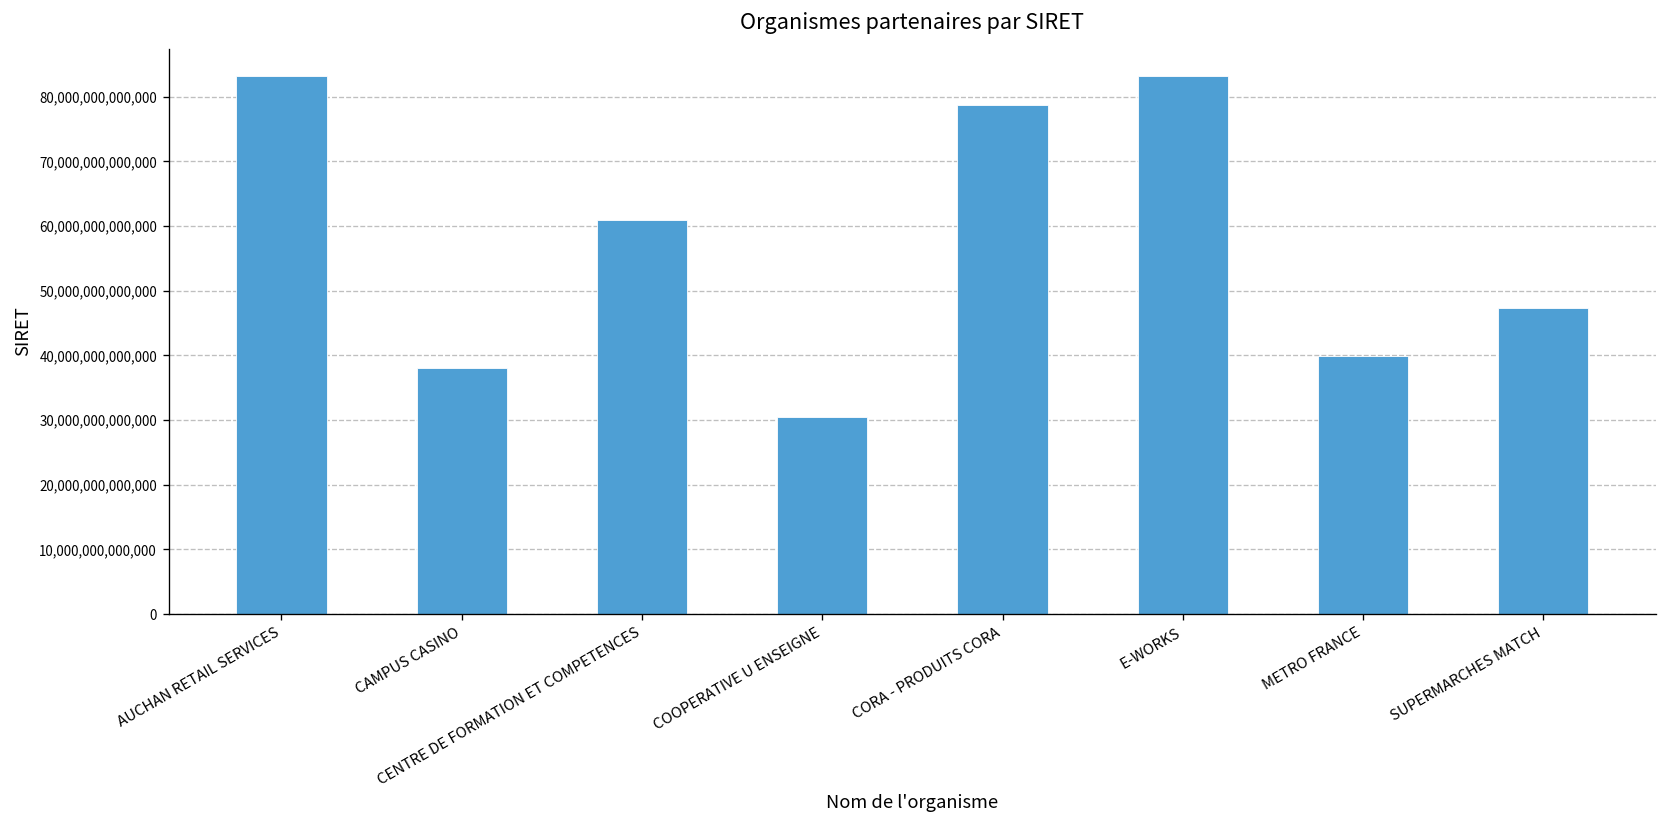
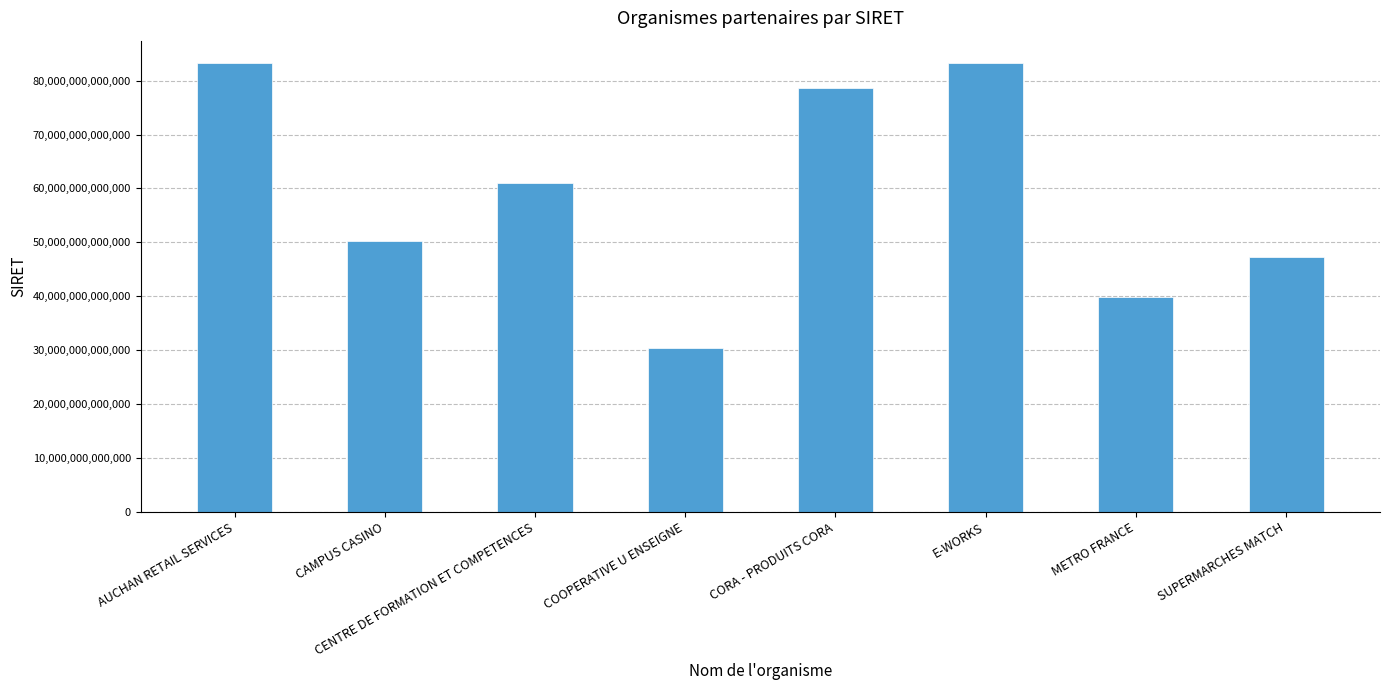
  {
    "AUCHAN RETAIL SERVICES": "83,000,000,000,000",
-   "CAMPUS CASINO": "38,000,000,000,000",
+   "CAMPUS CASINO": "50,000,000,000,000",
    "CENTRE DE FORMATION ET COMPETENCES": "61,000,000,000,000",
    "COOPERATIVE U ENSEIGNE": "30,000,000,000,000",
    "CORA - PRODUITS CORA": "79,000,000,000,000",
    "E-WORKS": "83,000,000,000,000",
    "METRO FRANCE": "40,000,000,000,000",
    "SUPERMARCHES MATCH": "47,000,000,000,000"
  }
